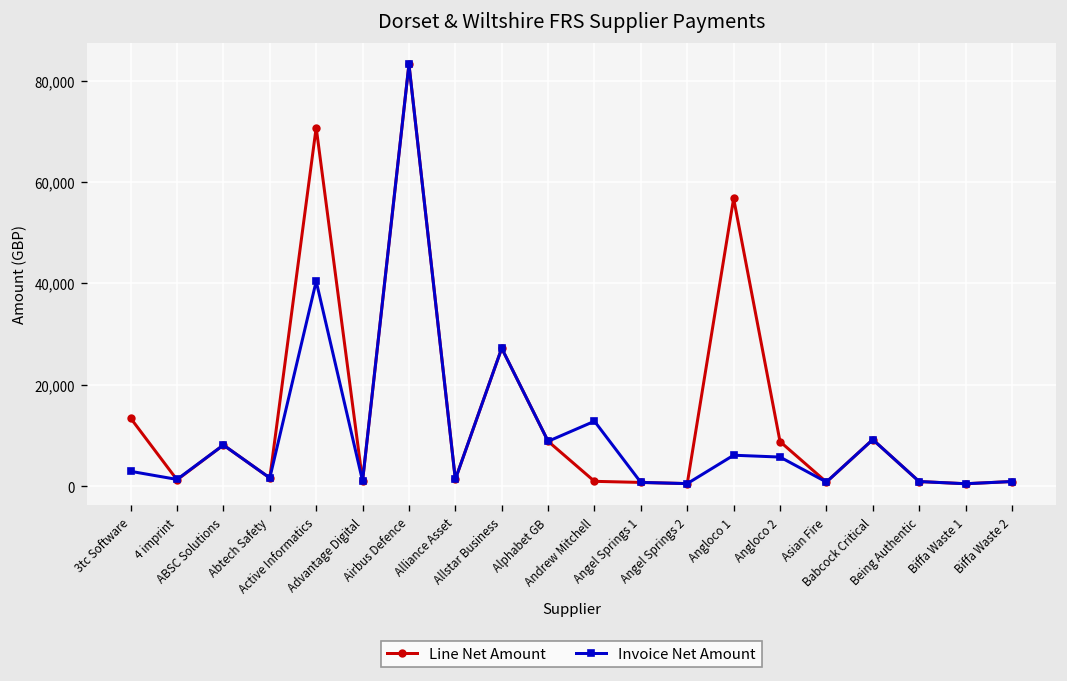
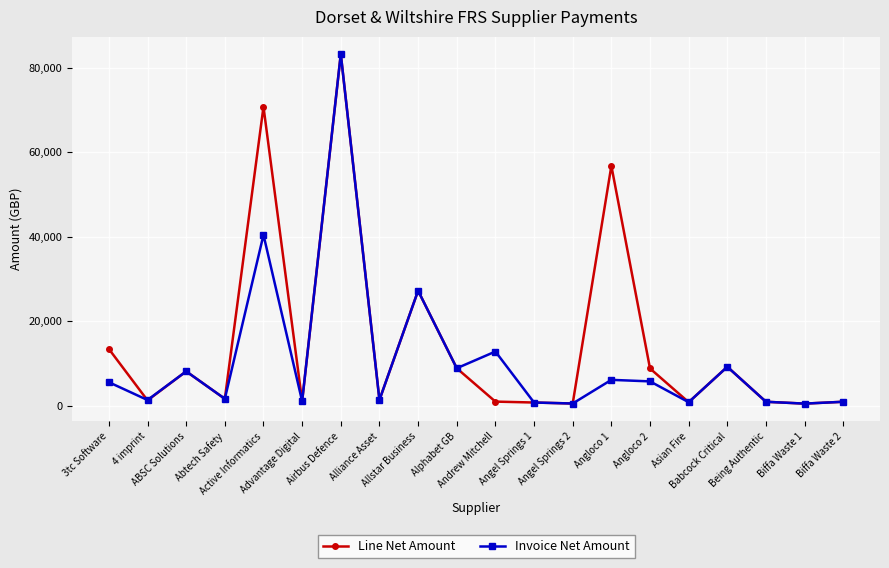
  {
    "Line Net Amount": {
      "3tc Software": "13,000",
      "Active Informatics": "71,000",
      "Andrew Mitchell": "1,000",
      "Angloco 1": "57,000",
      "Angloco 2": "9,000"
    },
    "Invoice Net Amount": {
-     "3tc Software": "3,000",
+     "3tc Software": "6,000",
      "Active Informatics": "40,000",
      "Andrew Mitchell": "13,000",
      "Angloco 1": "6,000",
      "Angloco 2": "6,000"
    }
  }
